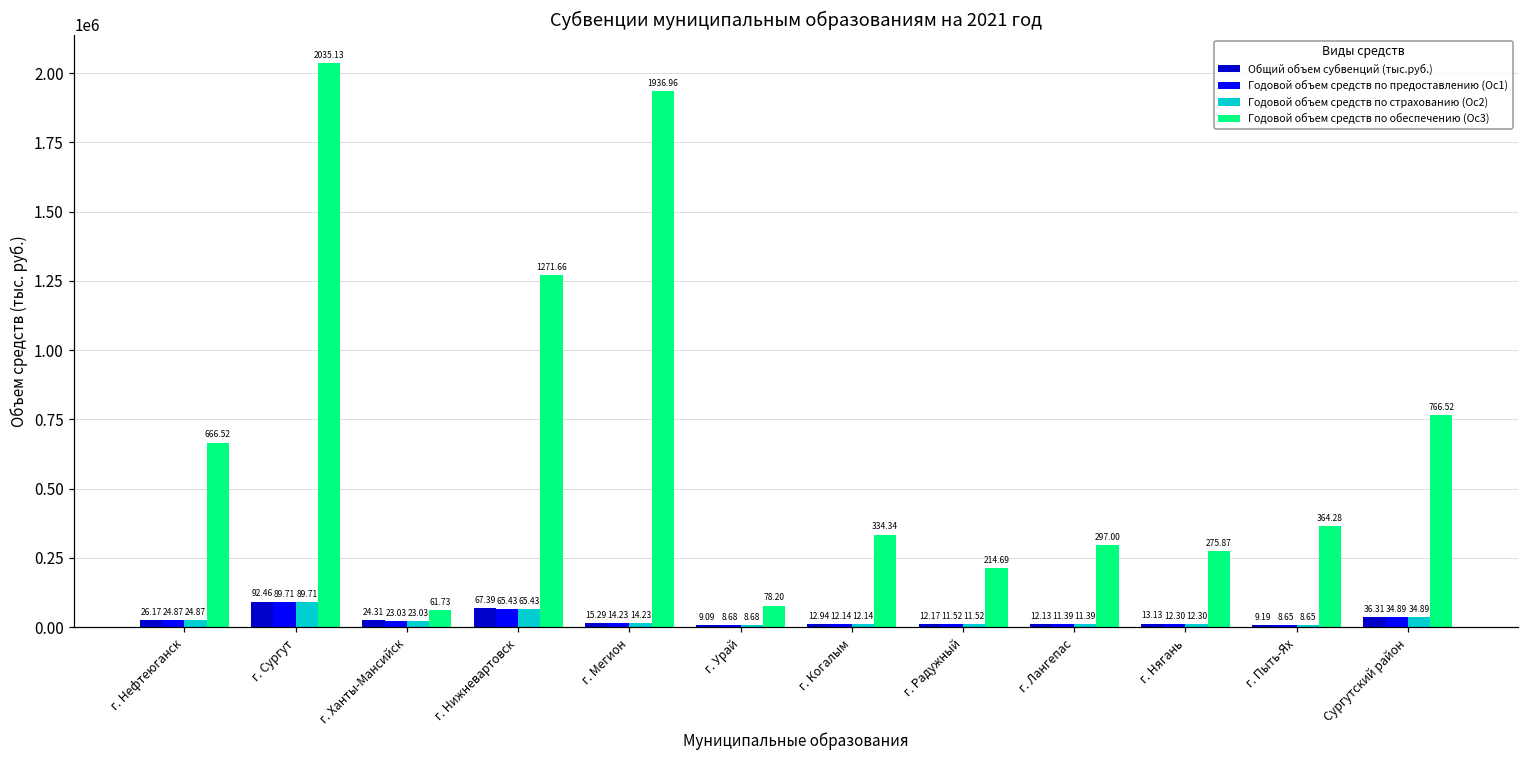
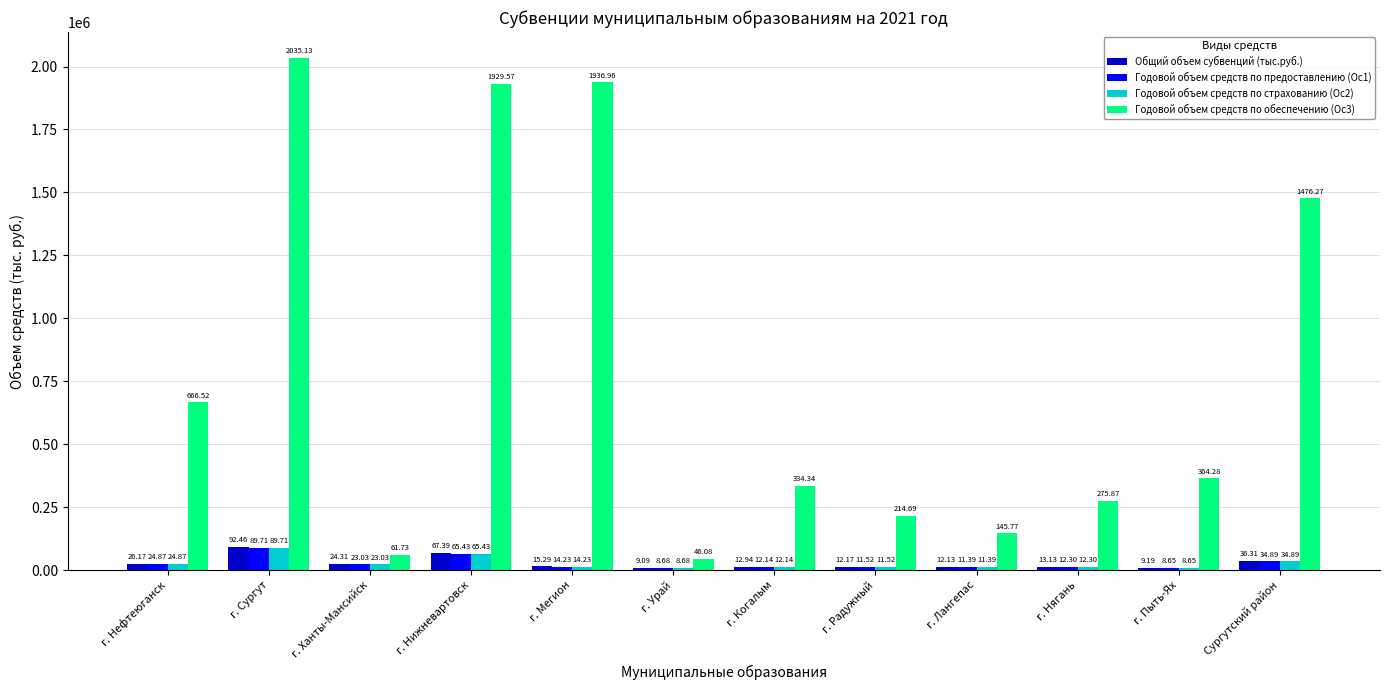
  {
    "Годовой объем средств по обеспечению (Ос3)": {
-     "г. Нижневартовск": 1271.66,
-     "г. Урай": 78.20,
-     "г. Лангепас": 297.00,
-     "Сургутский район": 766.52
+     "г. Нижневартовск": 1929.57,
+     "г. Урай": 46.08,
+     "г. Лангепас": 145.77,
+     "Сургутский район": 1476.27
    }
  }
